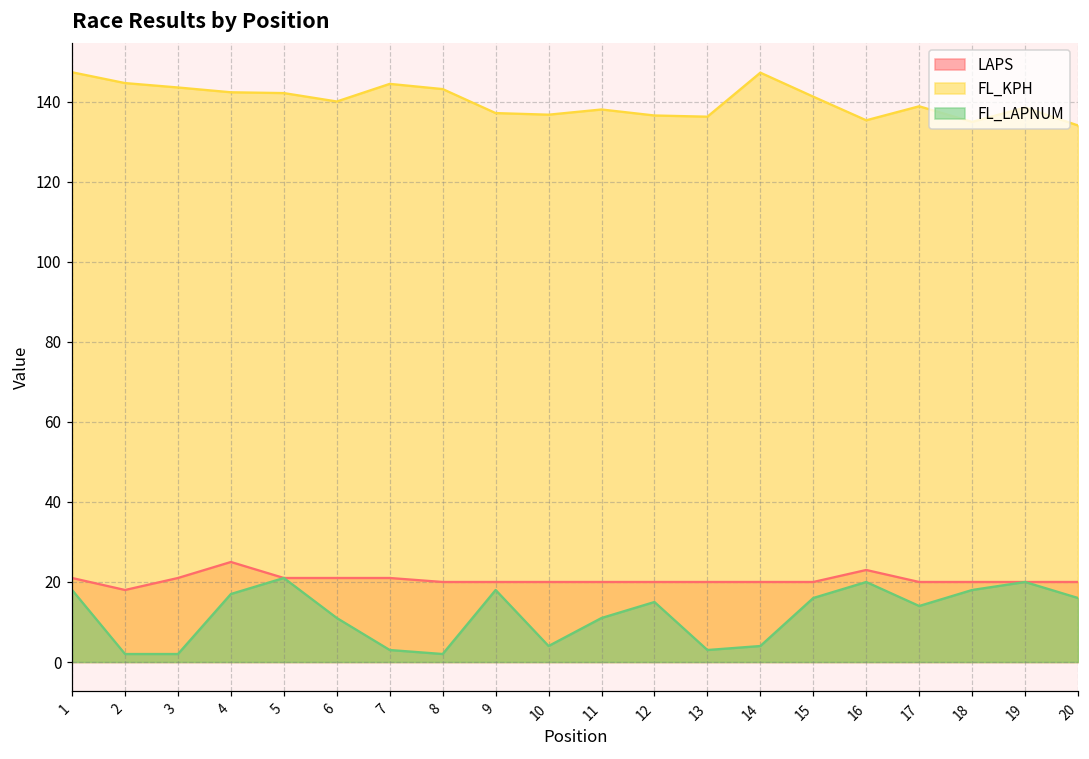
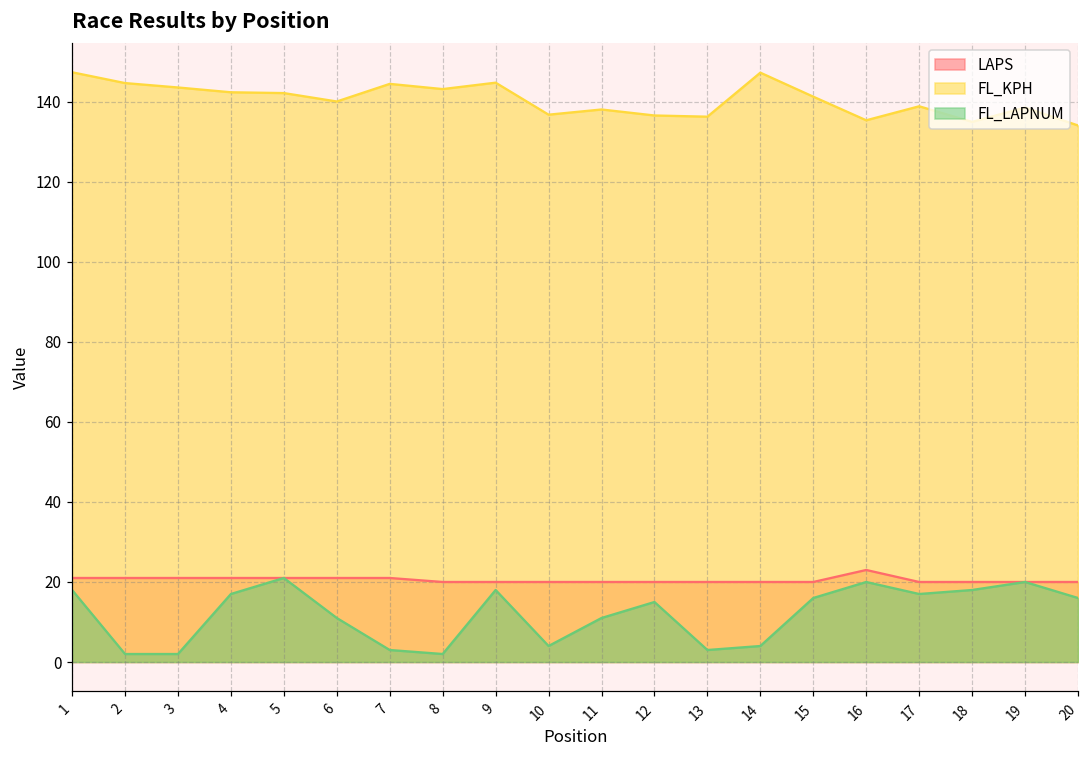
  {
    "LAPS": {
      "1": 21,
-     "2": 18,
+     "2": 21,
      "3": 21,
-     "4": 25,
+     "4": 21,
      "6": 21,
      "7": 21,
      "8": 20,
      "9": 20,
      "10": 20,
      "11": 20,
      "12": 20,
      "13": 20,
      "14": 20,
      "15": 20,
      "16": 23,
      "17": 20,
      "18": 20,
      "20": 20
    },
    "FL_KPH": {
      "1": 147,
      "2": 145,
      "3": 144,
      "4": 142,
      "5": 142,
      "6": 140,
      "7": 145,
      "8": 143,
-     "9": 137,
+     "9": 145,
      "10": 137,
      "11": 138,
      "12": 137,
      "13": 136,
      "14": 147,
      "15": 141,
      "16": 135,
      "17": 139,
      "20": 134
    },
    "FL_LAPNUM": {
      "1": 18,
      "2": 2,
      "3": 2,
      "4": 17,
      "6": 11,
      "7": 3,
      "8": 2,
      "9": 18,
      "10": 4,
      "11": 11,
      "12": 15,
      "13": 3,
      "14": 4,
      "15": 16,
      "16": 20,
-     "17": 14,
+     "17": 17,
      "18": 18,
      "20": 16
    }
  }
